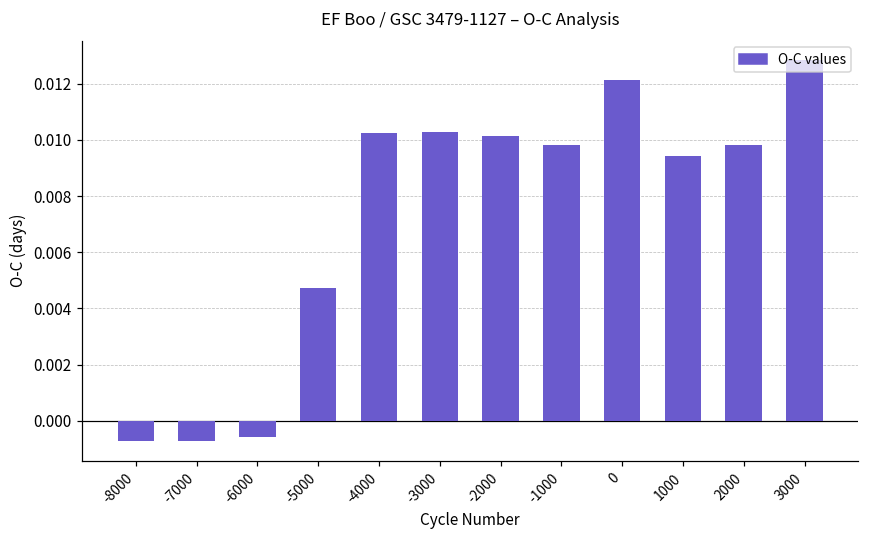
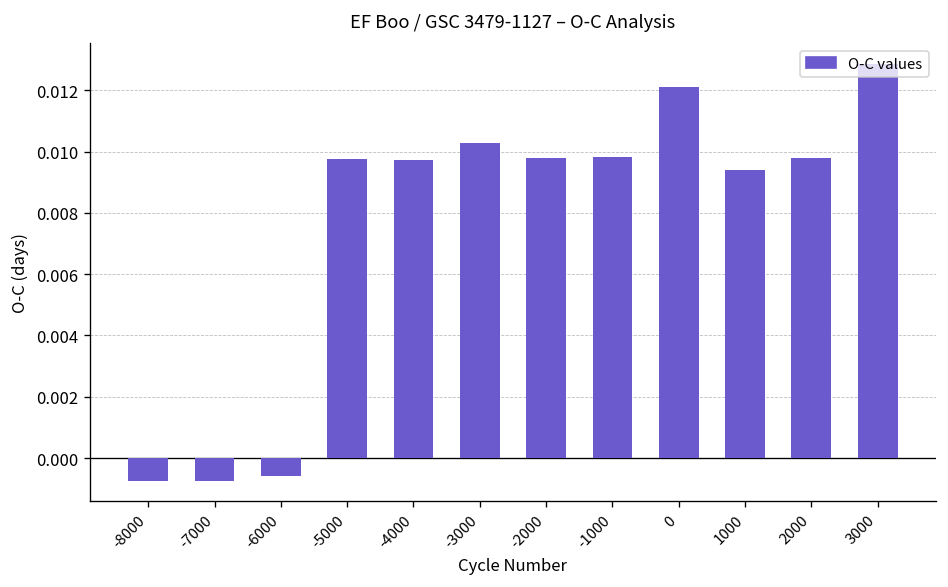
  {
    "-8000": -0.0007,
    "-7000": -0.0007,
    "-6000": -0.0006,
-   "-5000": 0.0047,
-   "-4000": 0.0103,
+   "-5000": 0.0098,
+   "-4000": 0.0097,
    "-3000": 0.0103,
-   "-2000": 0.0101,
+   "-2000": 0.0098,
    "-1000": 0.0098,
    "0": 0.0121,
    "1000": 0.0094,
    "2000": 0.0098
  }
